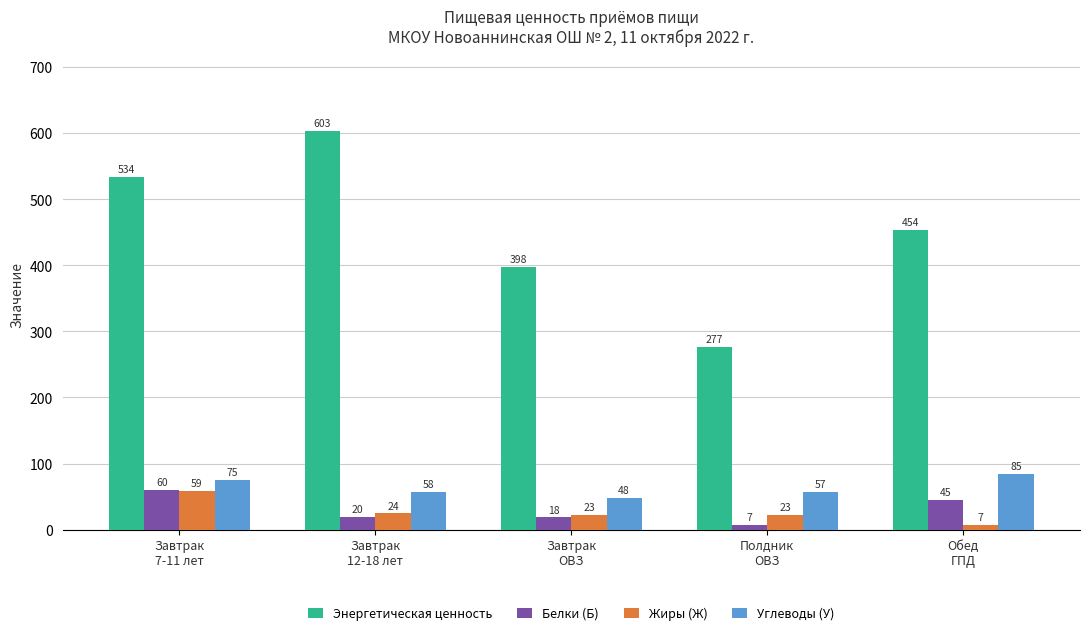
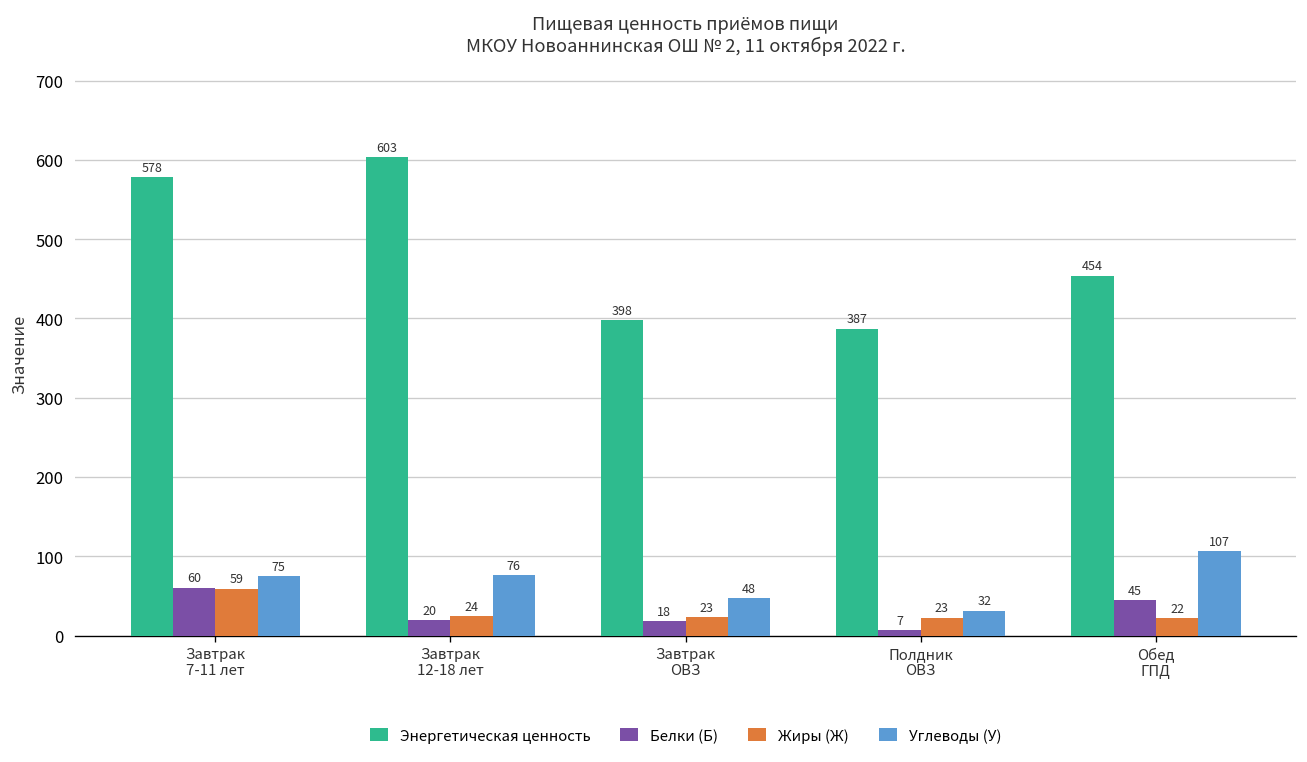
  {
    "Энергетическая ценность": {
-     "Завтрак 7-11 лет": 534,
+     "Завтрак 7-11 лет": 578,
      "Завтрак 12-18 лет": 603,
      "Завтрак ОВЗ": 398,
-     "Полдник ОВЗ": 277,
+     "Полдник ОВЗ": 387,
      "Обед ГПД": 454
    },
    "Белки (Б)": {
      "Завтрак 7-11 лет": 60,
      "Завтрак 12-18 лет": 20,
      "Завтрак ОВЗ": 18,
      "Полдник ОВЗ": 7,
      "Обед ГПД": 45
    },
    "Жиры (Ж)": {
      "Завтрак 7-11 лет": 59,
      "Завтрак 12-18 лет": 24,
      "Завтрак ОВЗ": 23,
      "Полдник ОВЗ": 23,
-     "Обед ГПД": 7
+     "Обед ГПД": 22
    },
    "Углеводы (У)": {
      "Завтрак 7-11 лет": 75,
-     "Завтрак 12-18 лет": 58,
+     "Завтрак 12-18 лет": 76,
      "Завтрак ОВЗ": 48,
-     "Полдник ОВЗ": 57,
-     "Обед ГПД": 85
+     "Полдник ОВЗ": 32,
+     "Обед ГПД": 107
    }
  }
